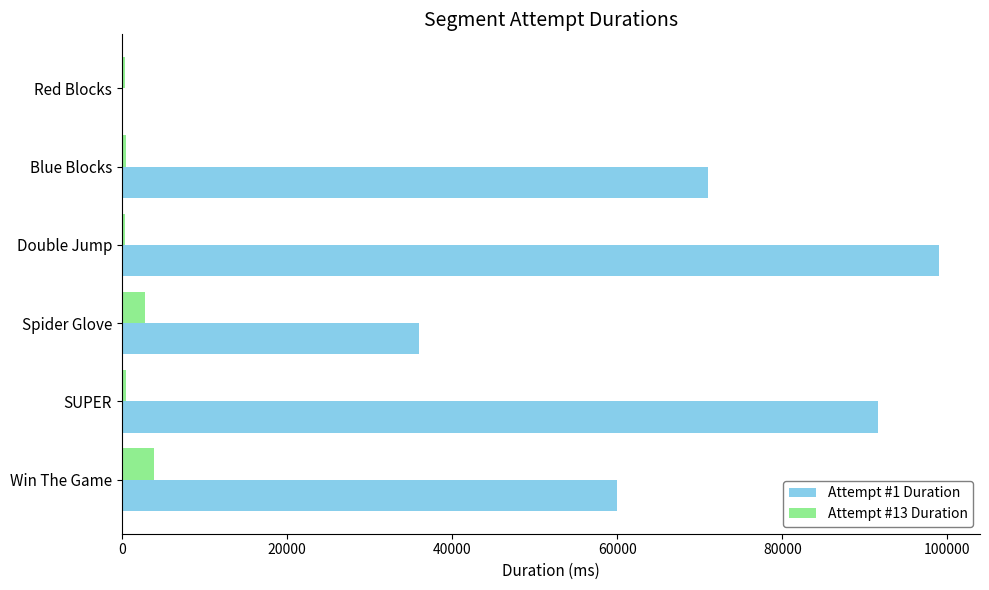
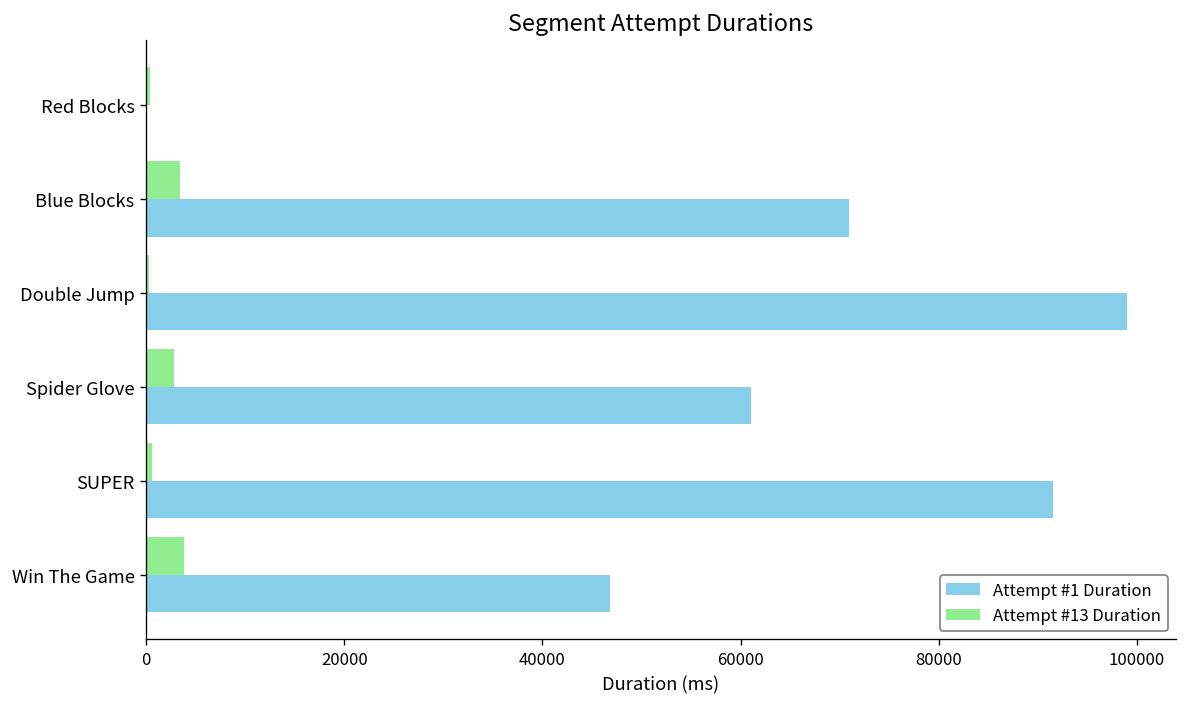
  {
    "Attempt #1 Duration": {
      "Red Blocks": 0,
      "Blue Blocks": 71000,
      "Double Jump": 99000,
-     "Spider Glove": 36000,
+     "Spider Glove": 61000,
      "SUPER": 92000,
-     "Win The Game": 60000
+     "Win The Game": 47000
    },
    "Attempt #13 Duration": {
      "Red Blocks": 0,
-     "Blue Blocks": 0,
+     "Blue Blocks": 3000,
      "Double Jump": 0,
      "Spider Glove": 3000,
      "SUPER": 1000,
      "Win The Game": 4000
    }
  }
